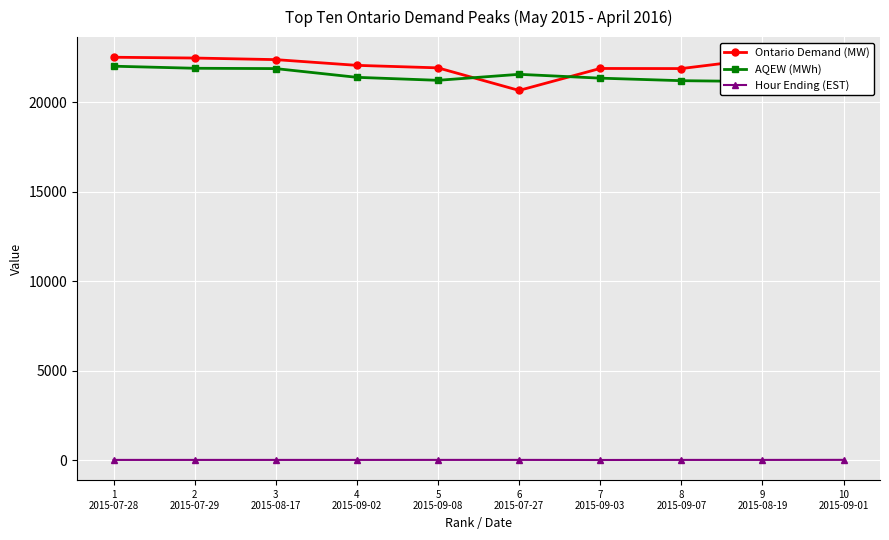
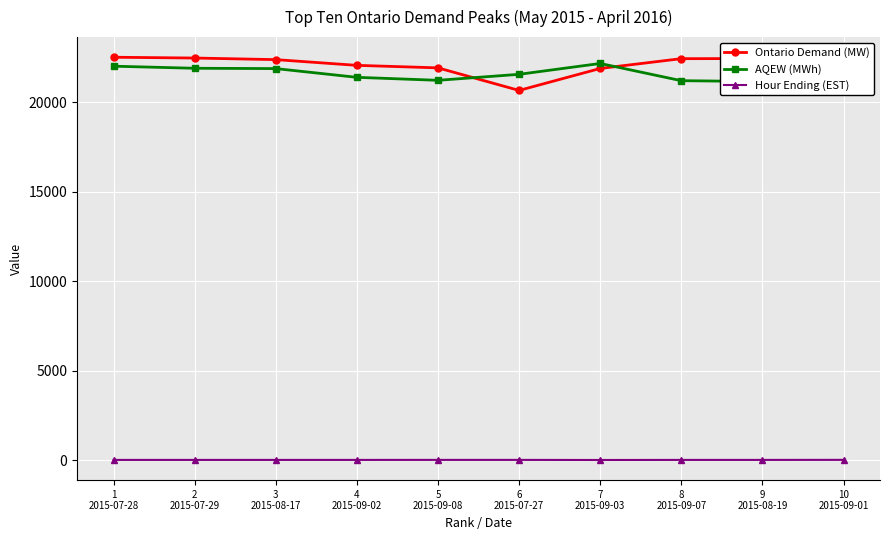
  {
    "Ontario Demand (MW)": {
      "1 2015-07-28": 22500,
      "2 2015-07-29": 22500,
      "3 2015-08-17": 22400,
      "4 2015-09-02": 22100,
      "5 2015-09-08": 21900,
      "6 2015-07-27": 20700,
      "7 2015-09-03": 21900,
-     "8 2015-09-07": 21900
+     "8 2015-09-07": 22400
    },
    "AQEW (MWh)": {
      "1 2015-07-28": 22000,
      "2 2015-07-29": 21900,
      "3 2015-08-17": 21900,
      "4 2015-09-02": 21400,
      "5 2015-09-08": 21200,
      "6 2015-07-27": 21600,
-     "7 2015-09-03": 21300,
+     "7 2015-09-03": 22200,
      "8 2015-09-07": 21200
    },
    "Hour Ending (EST)": {
      "1 2015-07-28": 0,
      "2 2015-07-29": 0,
      "3 2015-08-17": 0,
      "4 2015-09-02": 0,
      "5 2015-09-08": 0,
      "6 2015-07-27": 0,
      "7 2015-09-03": 0,
      "8 2015-09-07": 0,
      "9 2015-08-19": 0,
      "10 2015-09-01": 0
    }
  }
